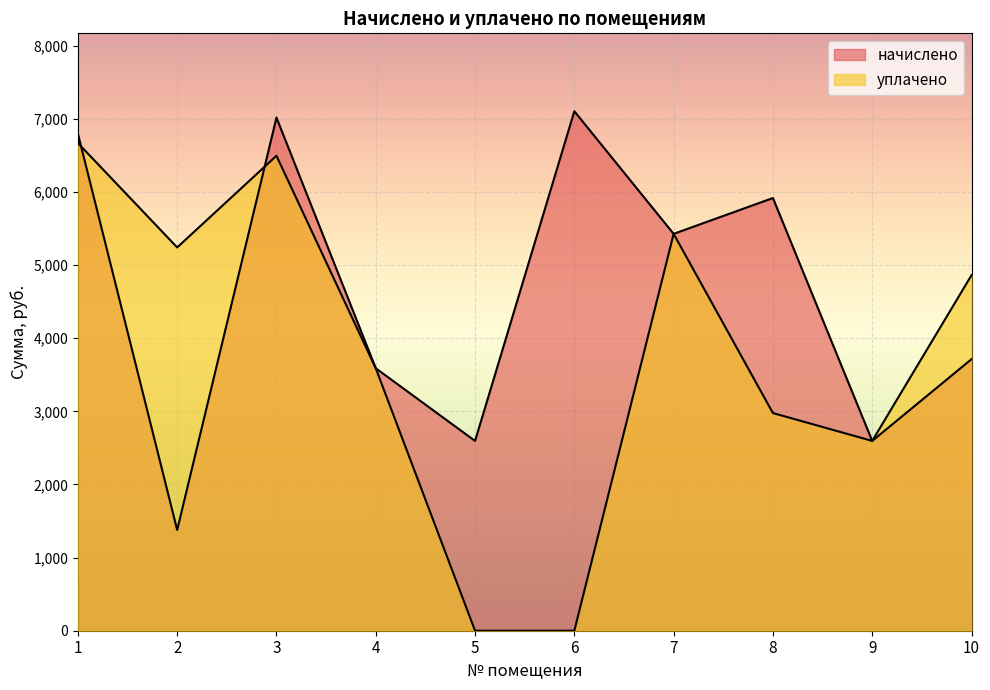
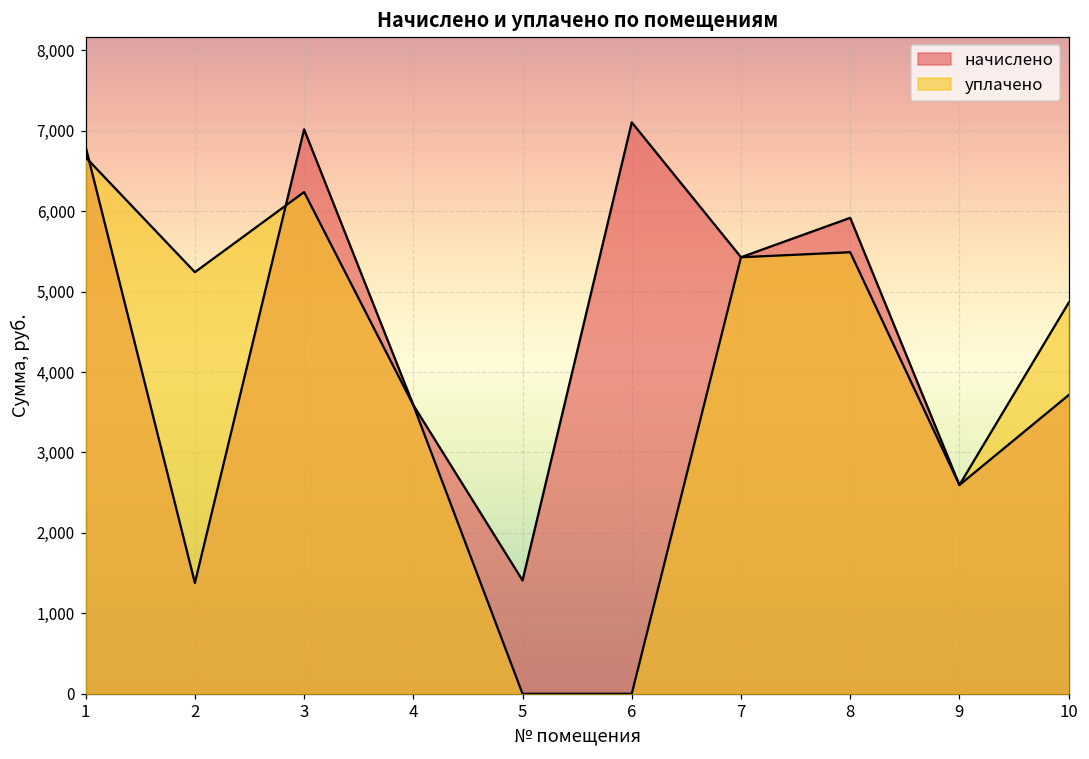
  {
    "начислено": {
      "1": "6,800",
      "2": "1,400",
      "3": "7,000",
-     "5": "2,600",
+     "5": "1,400",
      "6": "7,100",
      "8": "5,900",
      "10": "3,700"
    },
    "уплачено": {
      "1": "6,700",
      "2": "5,200",
-     "3": "6,500",
+     "3": "6,200",
      "5": "0",
      "6": "0",
-     "8": "3,000",
+     "8": "5,500",
      "10": "4,900"
    }
  }
